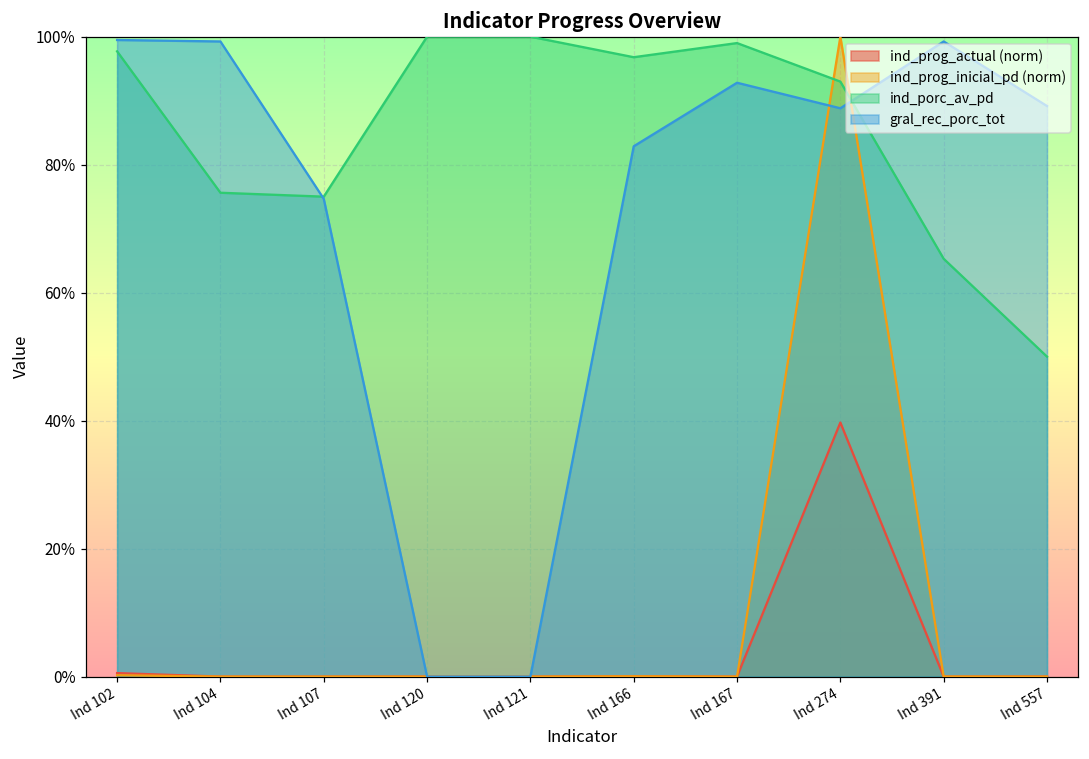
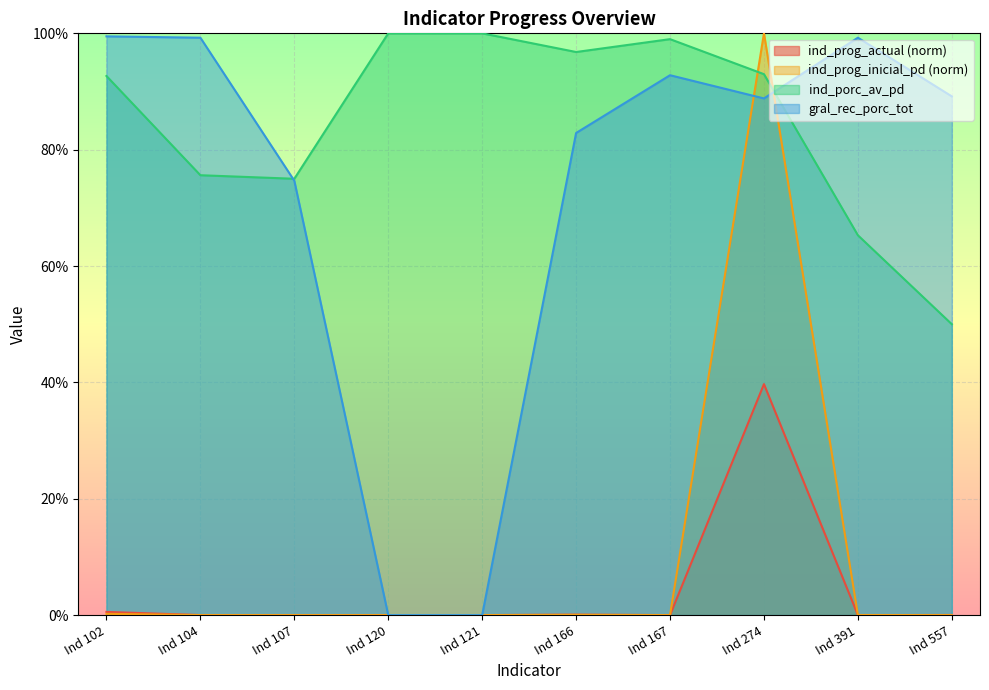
  {
    "ind_prog_actual (norm)": {
      "Ind 274": "40%"
    },
    "ind_prog_inicial_pd (norm)": {
      "Ind 274": "100%"
    },
    "ind_porc_av_pd": {
-     "Ind 102": "98%",
+     "Ind 102": "93%",
      "Ind 104": "76%",
      "Ind 120": "100%",
      "Ind 121": "100%",
      "Ind 166": "97%",
      "Ind 167": "99%",
      "Ind 274": "93%",
      "Ind 391": "65%",
      "Ind 557": "50%"
    },
    "gral_rec_porc_tot": {
      "Ind 102": "99%",
      "Ind 104": "99%",
      "Ind 166": "83%",
      "Ind 167": "93%",
      "Ind 274": "89%",
      "Ind 391": "99%"
    }
  }
